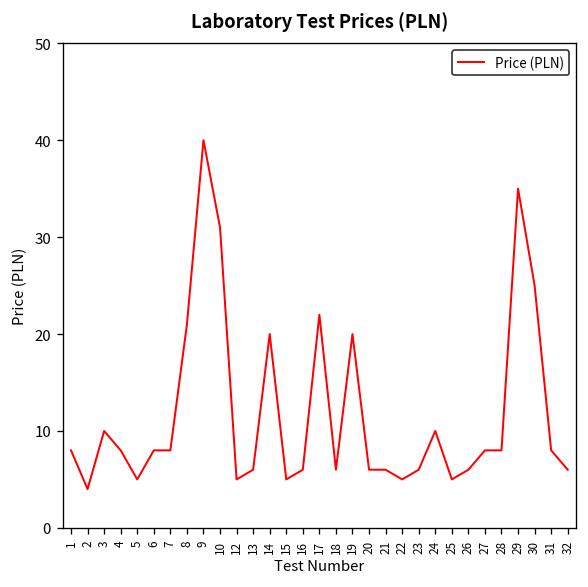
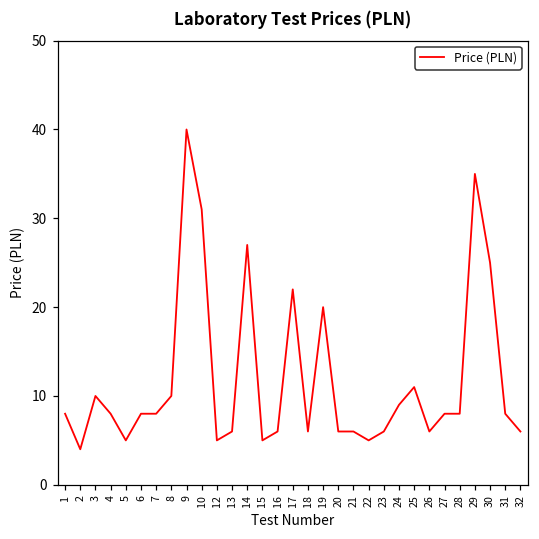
  {
    "1": 8,
    "2": 4,
    "3": 10,
    "4": 8,
    "5": 5,
    "6": 8,
    "7": 8,
-   "8": 21,
+   "8": 10,
    "9": 40,
    "10": 31,
    "12": 5,
    "13": 6,
-   "14": 20,
+   "14": 27,
    "15": 5,
    "16": 6,
    "17": 22,
    "18": 6,
    "19": 20,
    "20": 6,
    "21": 6,
    "22": 5,
    "23": 6,
-   "24": 10,
-   "25": 5,
+   "24": 9,
+   "25": 11,
    "26": 6,
    "27": 8,
    "28": 8,
    "29": 35,
    "30": 25,
    "31": 8,
    "32": 6
  }
